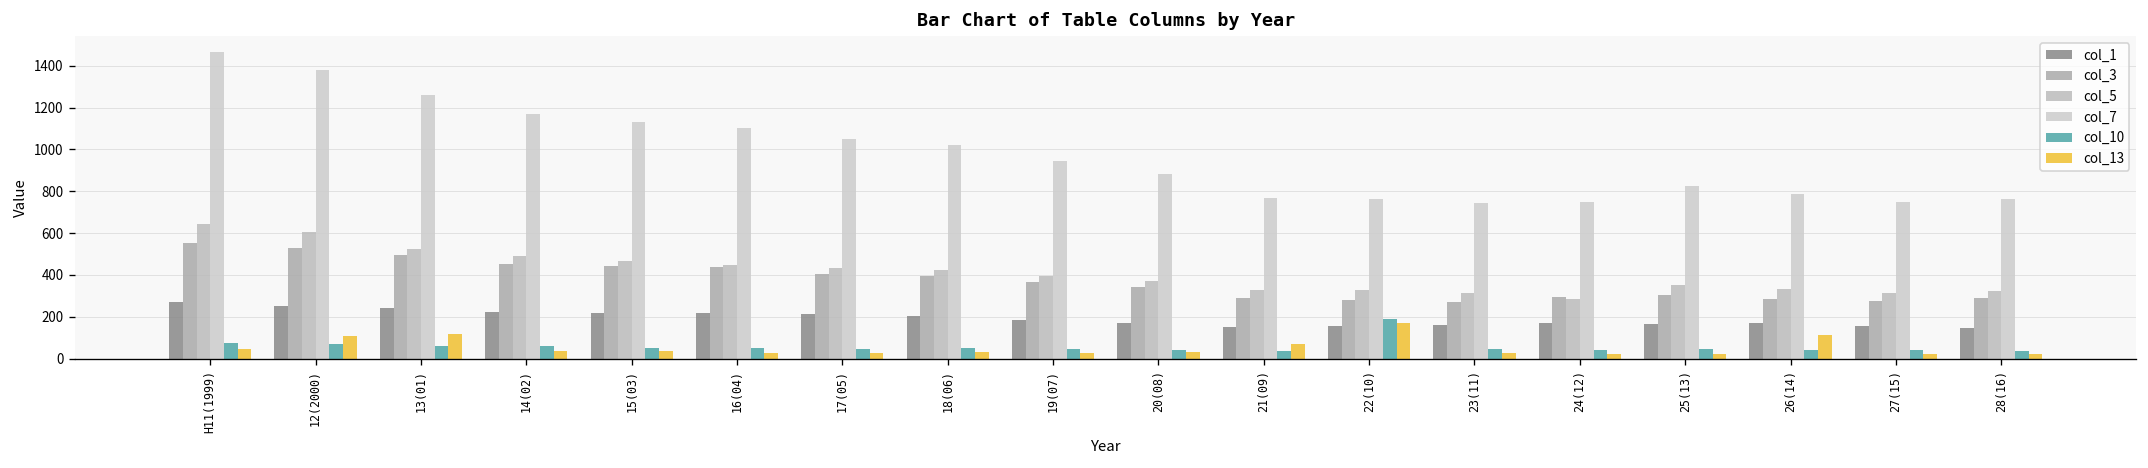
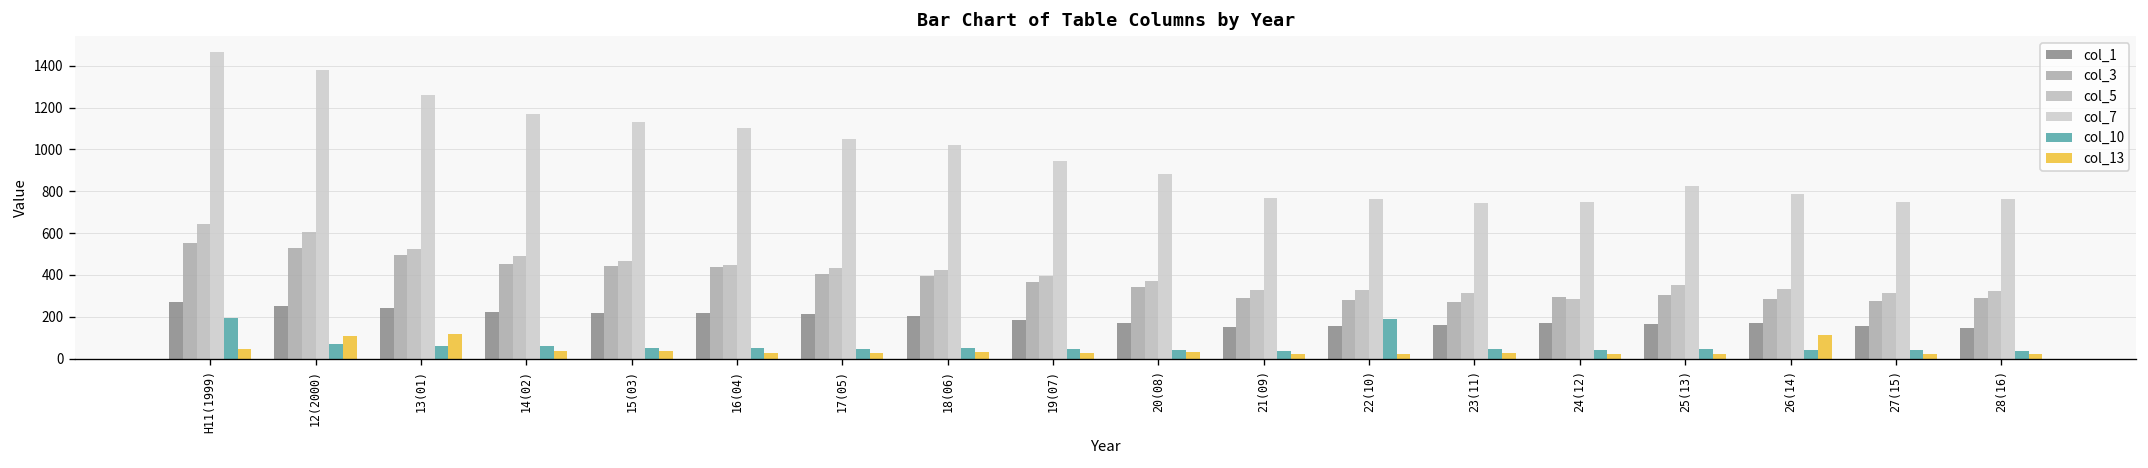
  {
    "col_10": {
-     "H11(1999)": 70,
+     "H11(1999)": 190,
      "12(2000)": 70,
      "13(01)": 60,
      "14(02)": 60,
      "15(03)": 50,
      "16(04)": 50,
      "17(05)": 50,
      "18(06)": 50,
      "19(07)": 50,
      "20(08)": 40,
      "21(09)": 40,
      "22(10)": 190,
      "23(11)": 40,
      "24(12)": 40,
      "25(13)": 50,
      "26(14)": 40,
      "27(15)": 40,
      "28(16)": 40
    },
    "col_13": {
      "H11(1999)": 50,
      "12(2000)": 110,
      "13(01)": 120,
      "14(02)": 40,
      "15(03)": 40,
      "16(04)": 30,
      "17(05)": 30,
      "18(06)": 30,
      "19(07)": 30,
      "20(08)": 30,
-     "21(09)": 70,
-     "22(10)": 170,
+     "21(09)": 20,
+     "22(10)": 20,
      "23(11)": 30,
      "24(12)": 20,
      "25(13)": 20,
      "26(14)": 110,
      "27(15)": 20,
      "28(16)": 20
    }
  }
